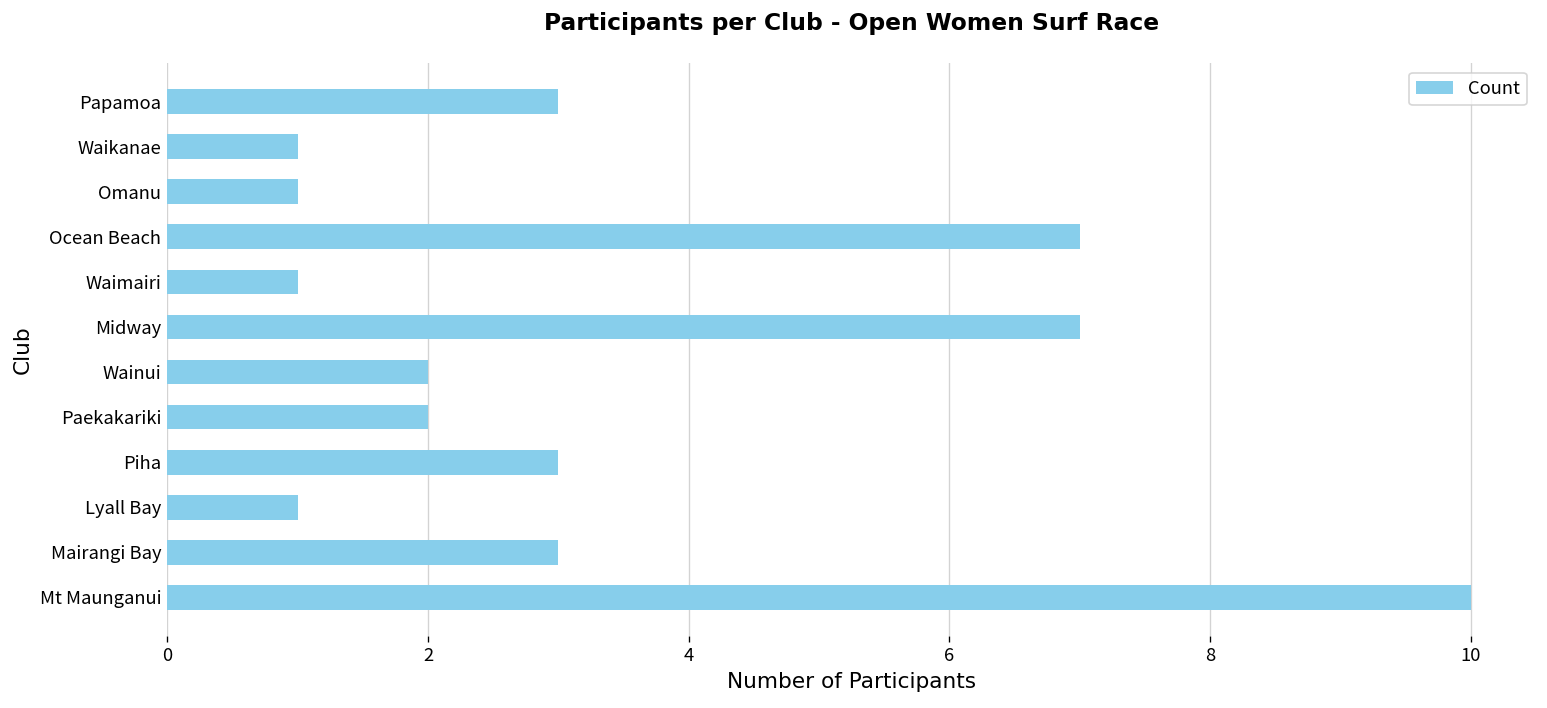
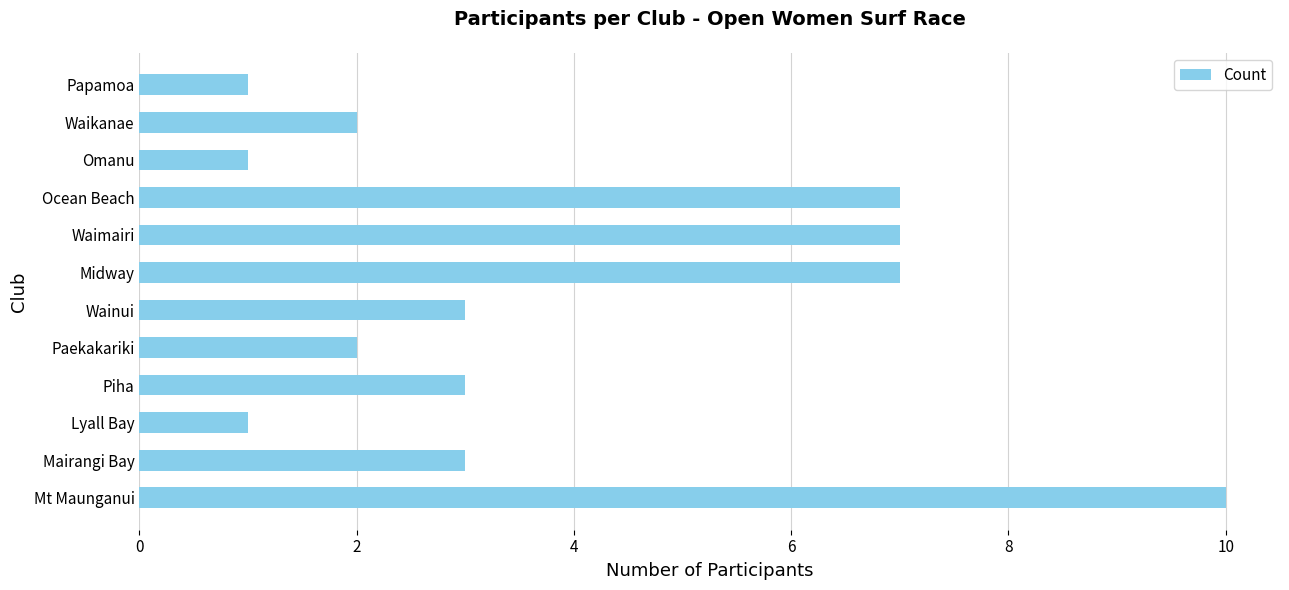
  {
-   "Papamoa": 3,
-   "Waikanae": 1,
+   "Papamoa": 1,
+   "Waikanae": 2,
    "Omanu": 1,
    "Ocean Beach": 7,
-   "Waimairi": 1,
+   "Waimairi": 7,
    "Midway": 7,
-   "Wainui": 2,
+   "Wainui": 3,
    "Paekakariki": 2,
    "Piha": 3,
    "Lyall Bay": 1,
    "Mairangi Bay": 3,
    "Mt Maunganui": 10
  }
